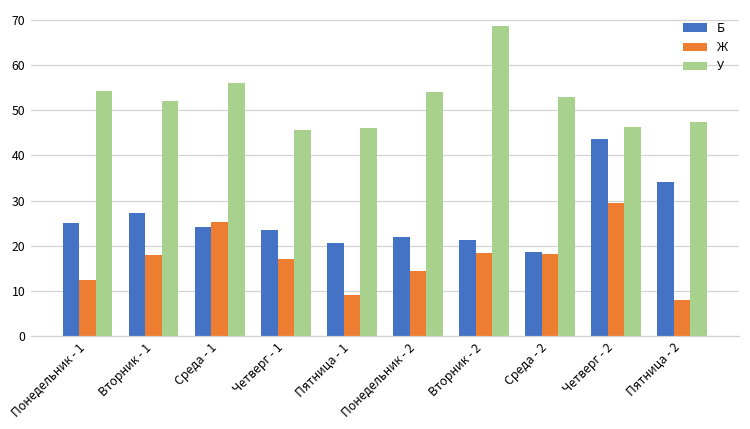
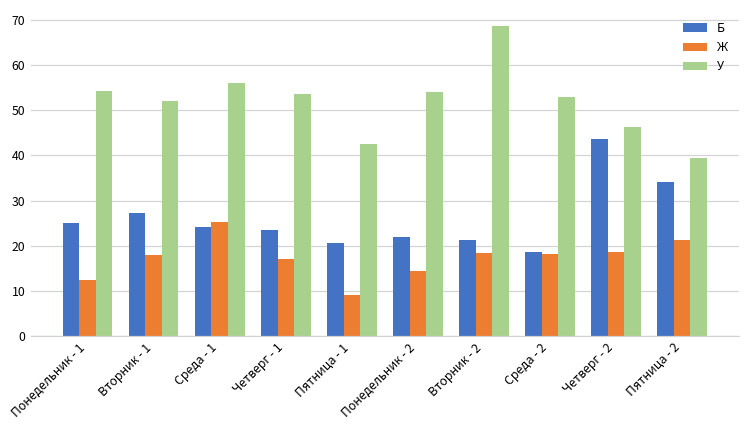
  {
    "Б": {
      "Понедельник - 1": 25,
      "Вторник - 1": 27,
      "Среда - 1": 24,
      "Четверг - 1": 23,
      "Пятница - 1": 21,
      "Понедельник - 2": 22,
      "Вторник - 2": 21,
      "Среда - 2": 19,
      "Четверг - 2": 44,
      "Пятница - 2": 34
    },
    "Ж": {
      "Понедельник - 1": 12,
      "Вторник - 1": 18,
      "Среда - 1": 25,
      "Четверг - 1": 17,
      "Пятница - 1": 9,
      "Понедельник - 2": 14,
      "Вторник - 2": 18,
      "Среда - 2": 18,
-     "Четверг - 2": 30,
-     "Пятница - 2": 8
+     "Четверг - 2": 19,
+     "Пятница - 2": 21
    },
    "У": {
      "Понедельник - 1": 54,
      "Вторник - 1": 52,
      "Среда - 1": 56,
-     "Четверг - 1": 46,
-     "Пятница - 1": 46,
+     "Четверг - 1": 54,
+     "Пятница - 1": 43,
      "Понедельник - 2": 54,
      "Вторник - 2": 69,
      "Среда - 2": 53,
      "Четверг - 2": 46,
-     "Пятница - 2": 47
+     "Пятница - 2": 40
    }
  }
